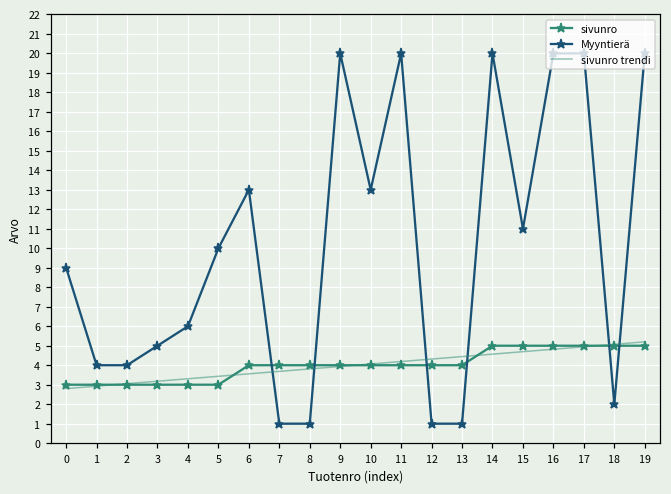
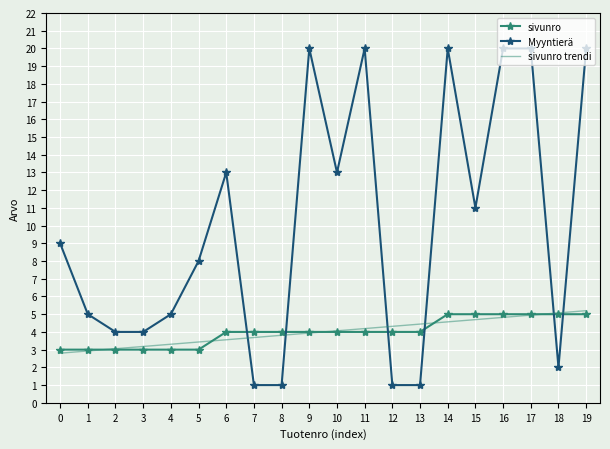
  {
    "Myyntierä": {
      "0": 9,
-     "1": 4,
+     "1": 5,
      "2": 4,
-     "3": 5,
-     "4": 6,
-     "5": 10,
+     "3": 4,
+     "4": 5,
+     "5": 8,
      "6": 13,
      "7": 1,
      "8": 1,
      "9": 20,
      "10": 13,
      "11": 20,
      "12": 1,
      "13": 1,
      "14": 20,
      "15": 11,
      "18": 2
    }
  }
